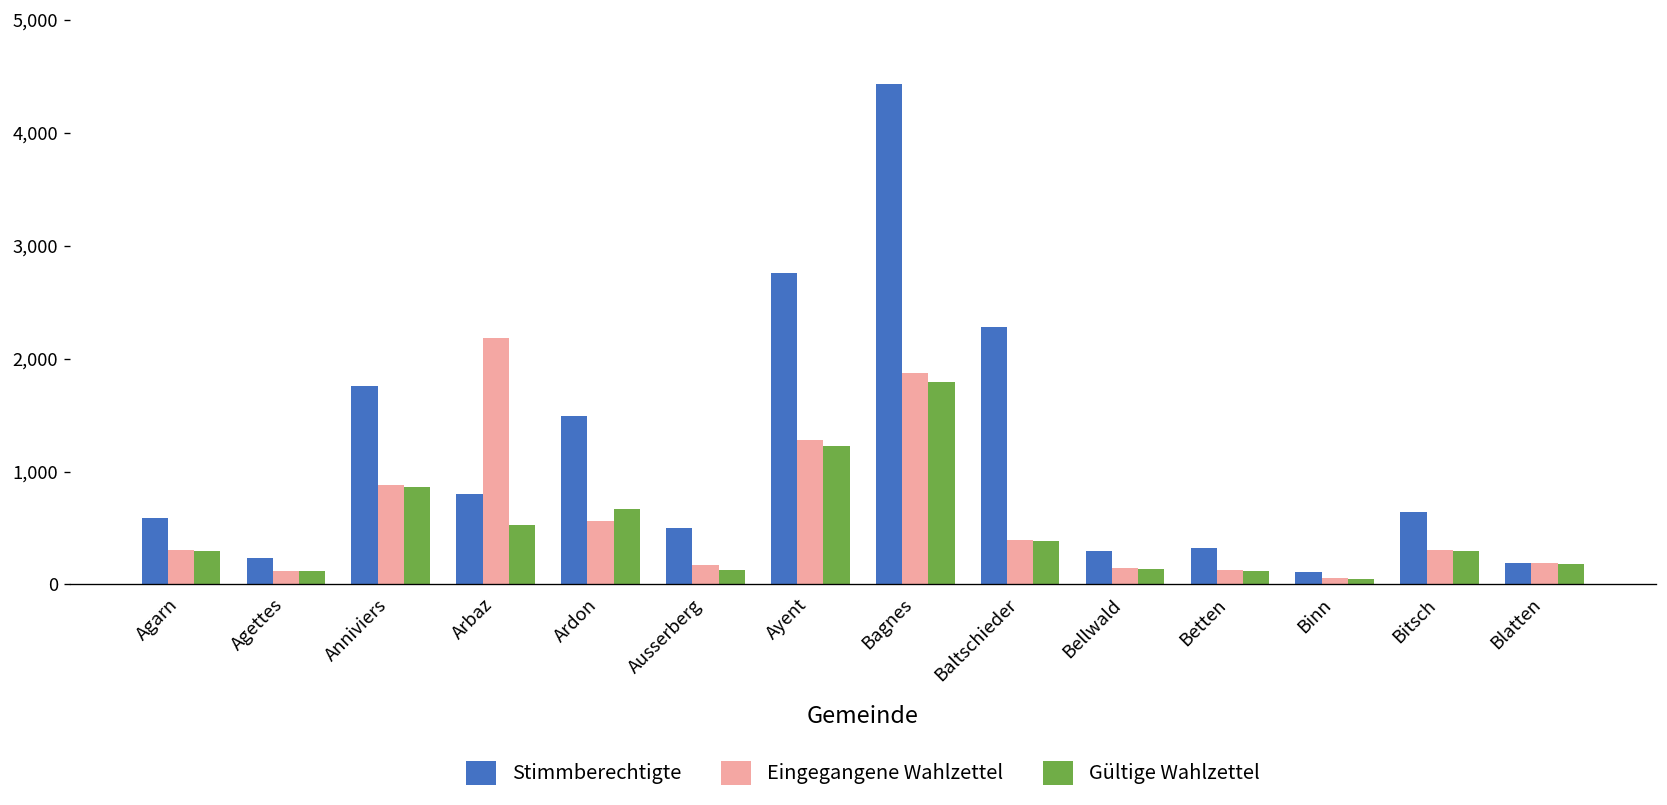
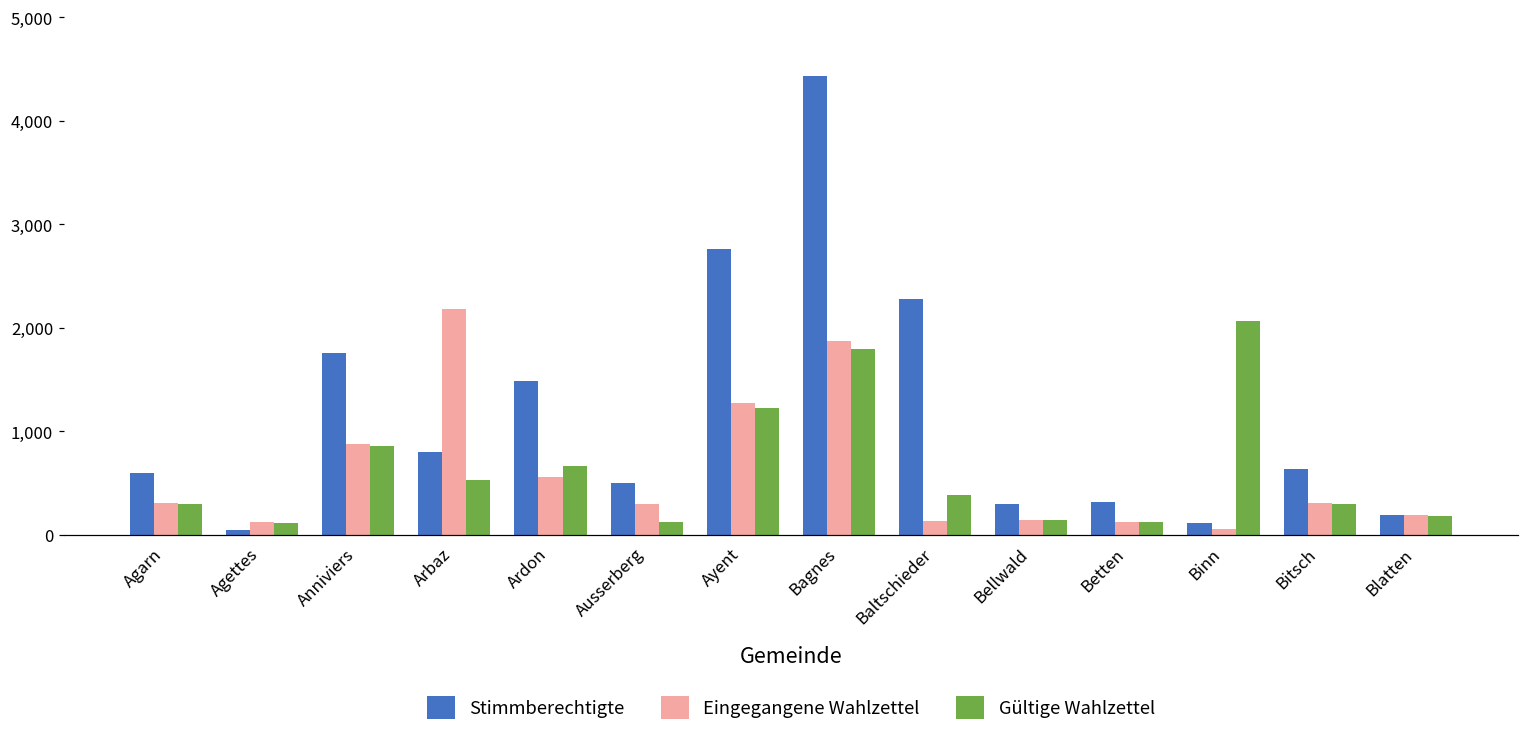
  {
    "Stimmberechtigte": {
      "Agarn": "600",
-     "Agettes": "200",
+     "Agettes": "0",
      "Anniviers": "1,800",
      "Arbaz": "800",
      "Ardon": "1,500",
      "Ausserberg": "500",
      "Ayent": "2,800",
      "Bagnes": "4,400",
      "Baltschieder": "2,300",
      "Bellwald": "300",
      "Betten": "300",
      "Binn": "100",
      "Bitsch": "600",
      "Blatten": "200"
    },
    "Eingegangene Wahlzettel": {
      "Agarn": "300",
      "Agettes": "100",
      "Anniviers": "900",
      "Arbaz": "2,200",
      "Ardon": "600",
-     "Ausserberg": "200",
+     "Ausserberg": "300",
      "Ayent": "1,300",
      "Bagnes": "1,900",
-     "Baltschieder": "400",
+     "Baltschieder": "100",
      "Bellwald": "100",
      "Betten": "100",
      "Binn": "100",
      "Bitsch": "300",
      "Blatten": "200"
    },
    "Gültige Wahlzettel": {
      "Agarn": "300",
      "Agettes": "100",
      "Anniviers": "900",
      "Arbaz": "500",
      "Ardon": "700",
      "Ausserberg": "100",
      "Ayent": "1,200",
      "Bagnes": "1,800",
      "Baltschieder": "400",
      "Bellwald": "100",
      "Betten": "100",
-     "Binn": "100",
+     "Binn": "2,100",
      "Bitsch": "300",
      "Blatten": "200"
    }
  }
